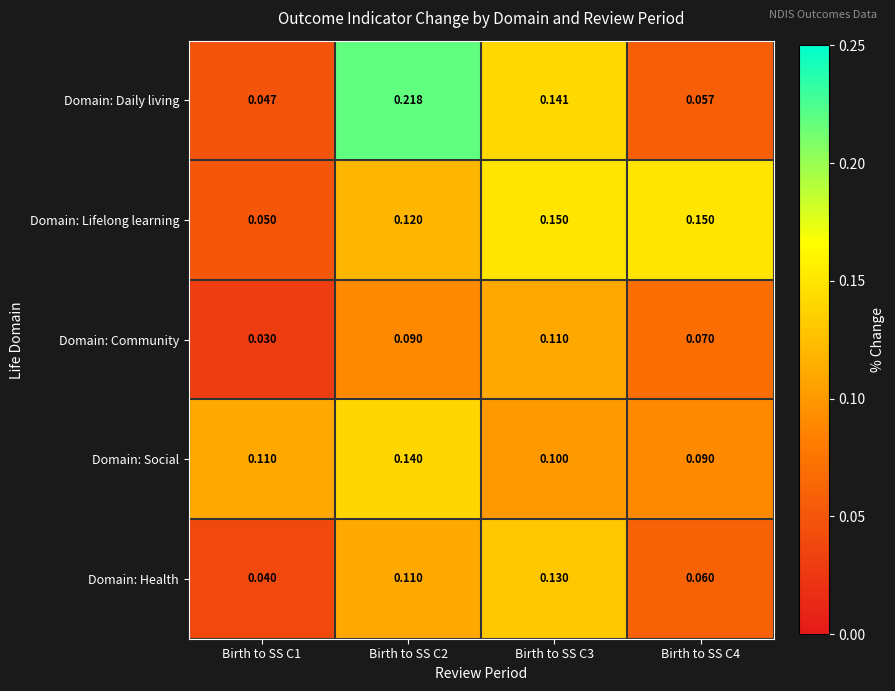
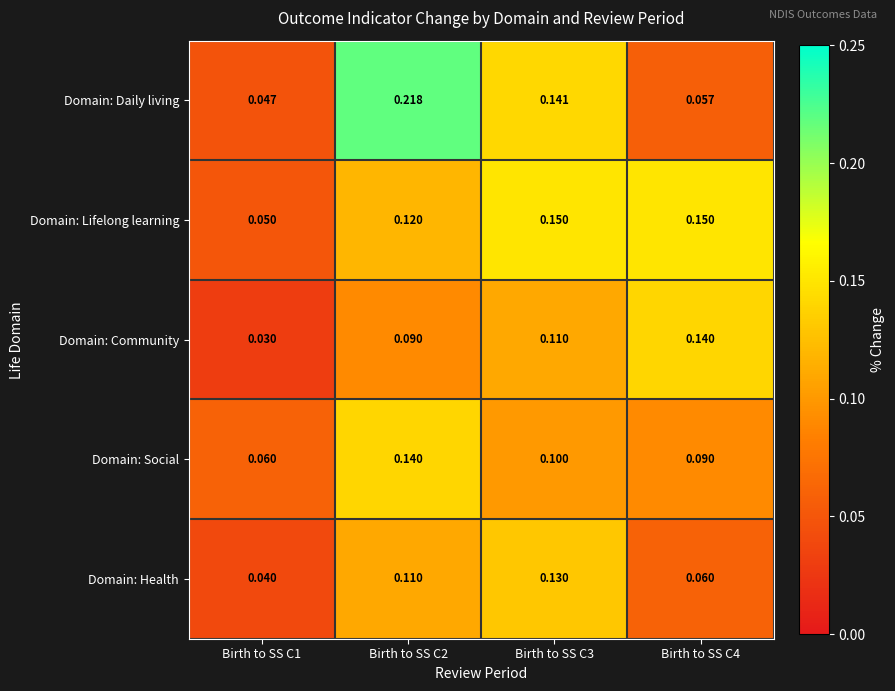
  {
    "Domain: Daily living": {
      "Birth to SS C1": 0.047,
      "Birth to SS C2": 0.218,
      "Birth to SS C3": 0.141,
      "Birth to SS C4": 0.057
    },
    "Domain: Lifelong learning": {
      "Birth to SS C1": 0.050,
      "Birth to SS C2": 0.120,
      "Birth to SS C3": 0.150,
      "Birth to SS C4": 0.150
    },
    "Domain: Community": {
      "Birth to SS C1": 0.030,
      "Birth to SS C2": 0.090,
      "Birth to SS C3": 0.110,
-     "Birth to SS C4": 0.070
+     "Birth to SS C4": 0.140
    },
    "Domain: Social": {
-     "Birth to SS C1": 0.110,
+     "Birth to SS C1": 0.060,
      "Birth to SS C2": 0.140,
      "Birth to SS C3": 0.100,
      "Birth to SS C4": 0.090
    },
    "Domain: Health": {
      "Birth to SS C1": 0.040,
      "Birth to SS C2": 0.110,
      "Birth to SS C3": 0.130,
      "Birth to SS C4": 0.060
    }
  }
